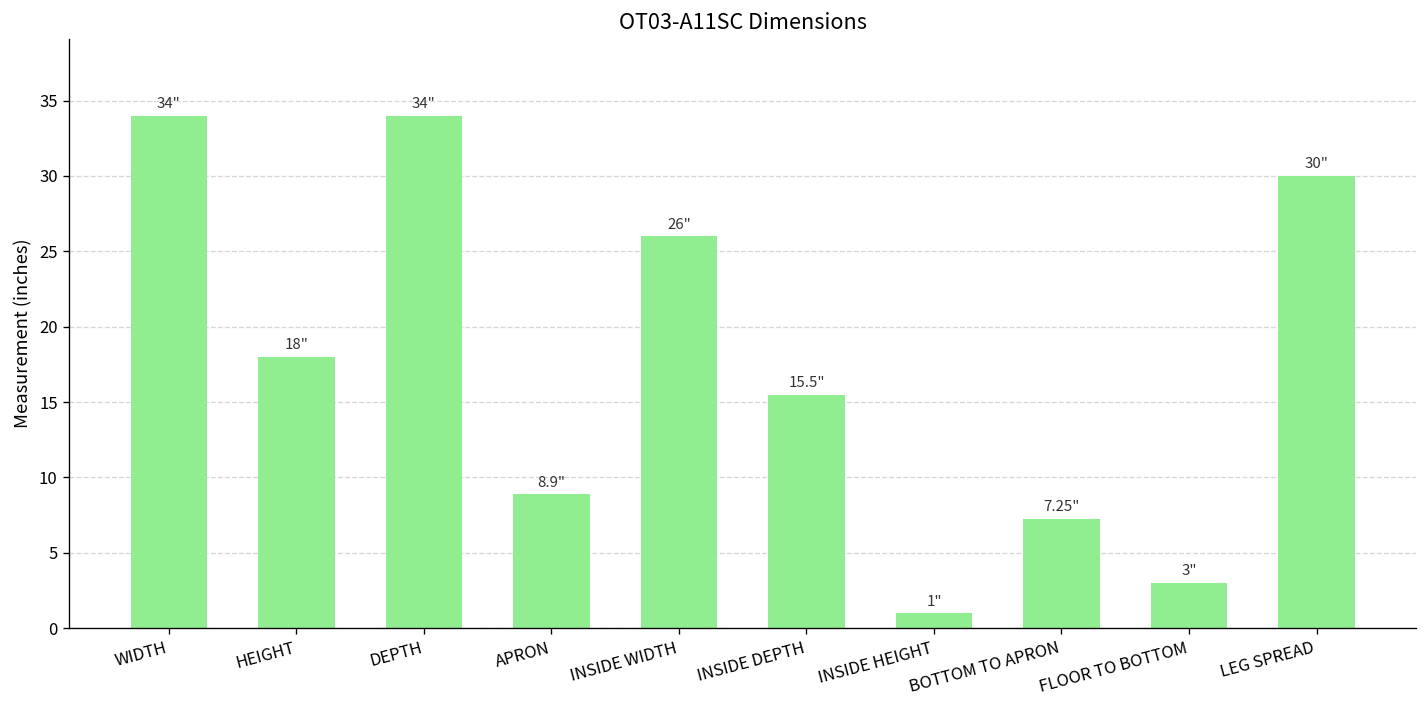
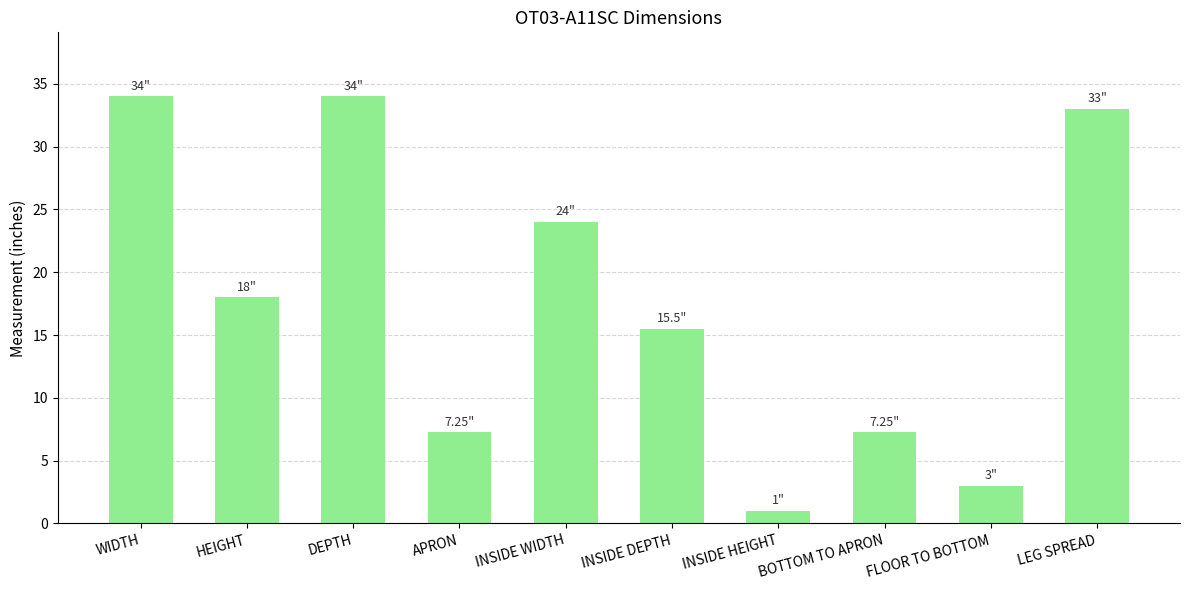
  {
    "WIDTH": "34\"",
    "HEIGHT": "18\"",
    "DEPTH": "34\"",
-   "APRON": "8.9\"",
-   "INSIDE WIDTH": "26\"",
+   "APRON": "7.25\"",
+   "INSIDE WIDTH": "24\"",
    "INSIDE DEPTH": "15.5\"",
    "INSIDE HEIGHT": "1\"",
    "BOTTOM TO APRON": "7.25\"",
    "FLOOR TO BOTTOM": "3\"",
-   "LEG SPREAD": "30\""
+   "LEG SPREAD": "33\""
  }
